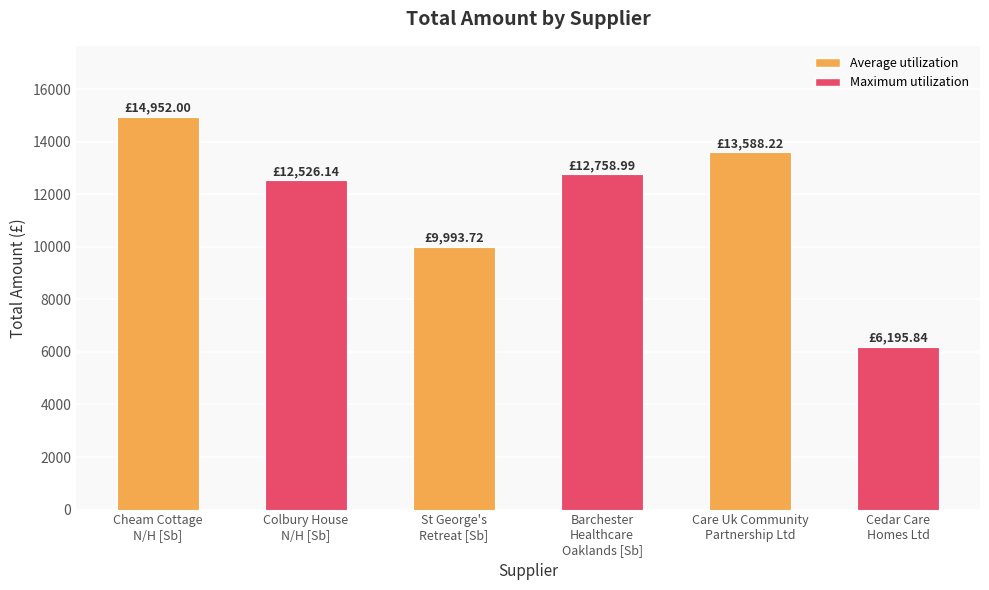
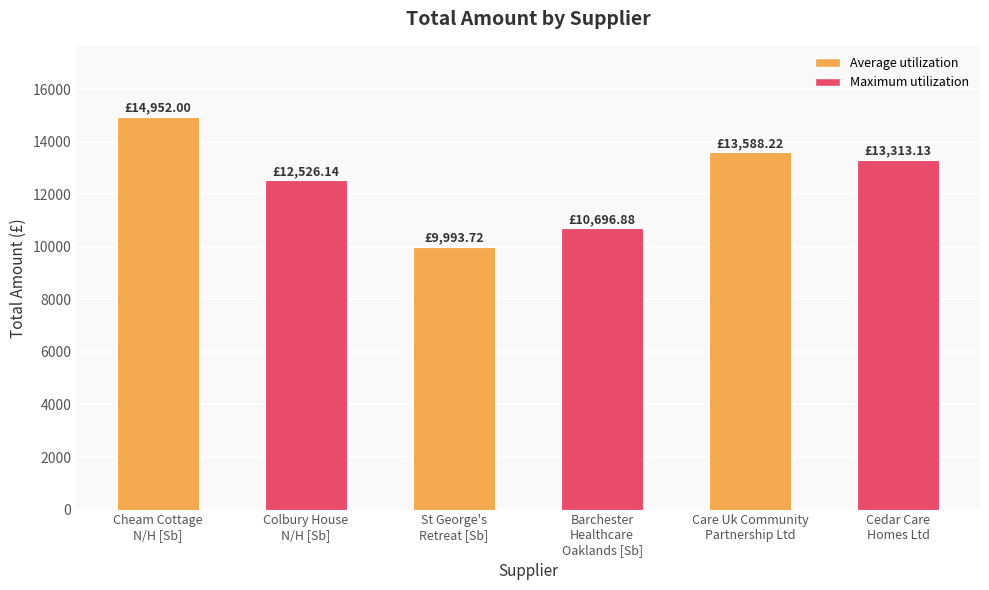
  {
    "Cheam Cottage N/H [Sb]": "£14,952.00",
    "Colbury House N/H [Sb]": "£12,526.14",
    "St George's Retreat [Sb]": "£9,993.72",
-   "Barchester Healthcare Oaklands [Sb]": "£12,758.99",
+   "Barchester Healthcare Oaklands [Sb]": "£10,696.88",
    "Care Uk Community Partnership Ltd": "£13,588.22",
-   "Cedar Care Homes Ltd": "£6,195.84"
+   "Cedar Care Homes Ltd": "£13,313.13"
  }
